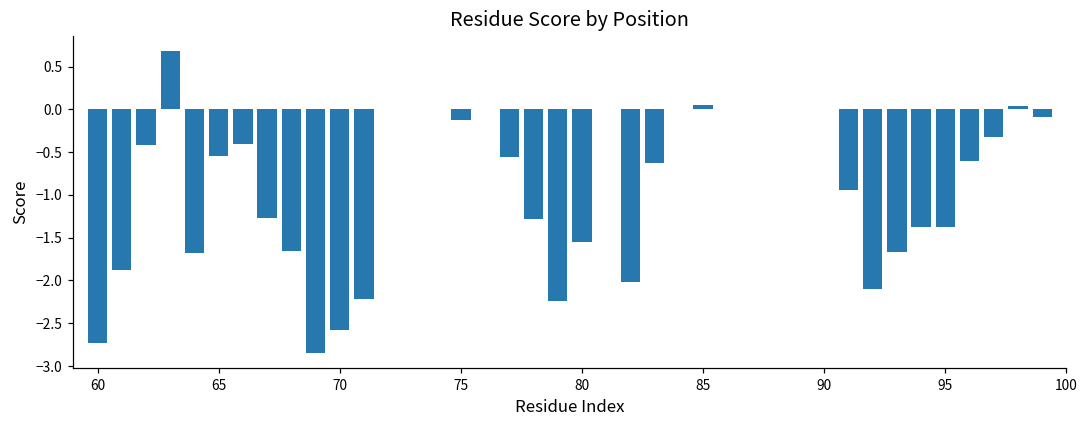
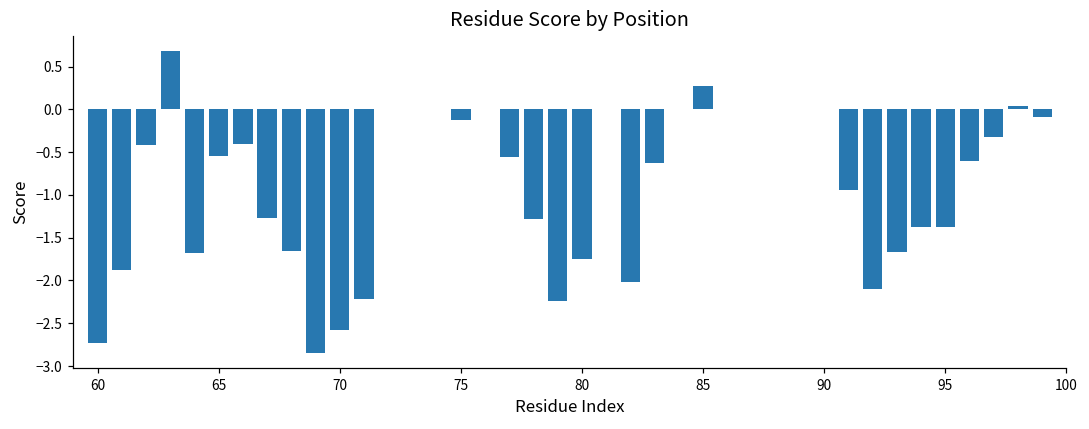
  {
    "60": -2.7,
    "65": -0.5,
    "70": -2.6,
    "75": -0.1,
-   "80": -1.6,
-   "85": 0.0,
+   "80": -1.8,
+   "85": 0.3,
    "90": 0.0,
    "95": -1.4
  }
